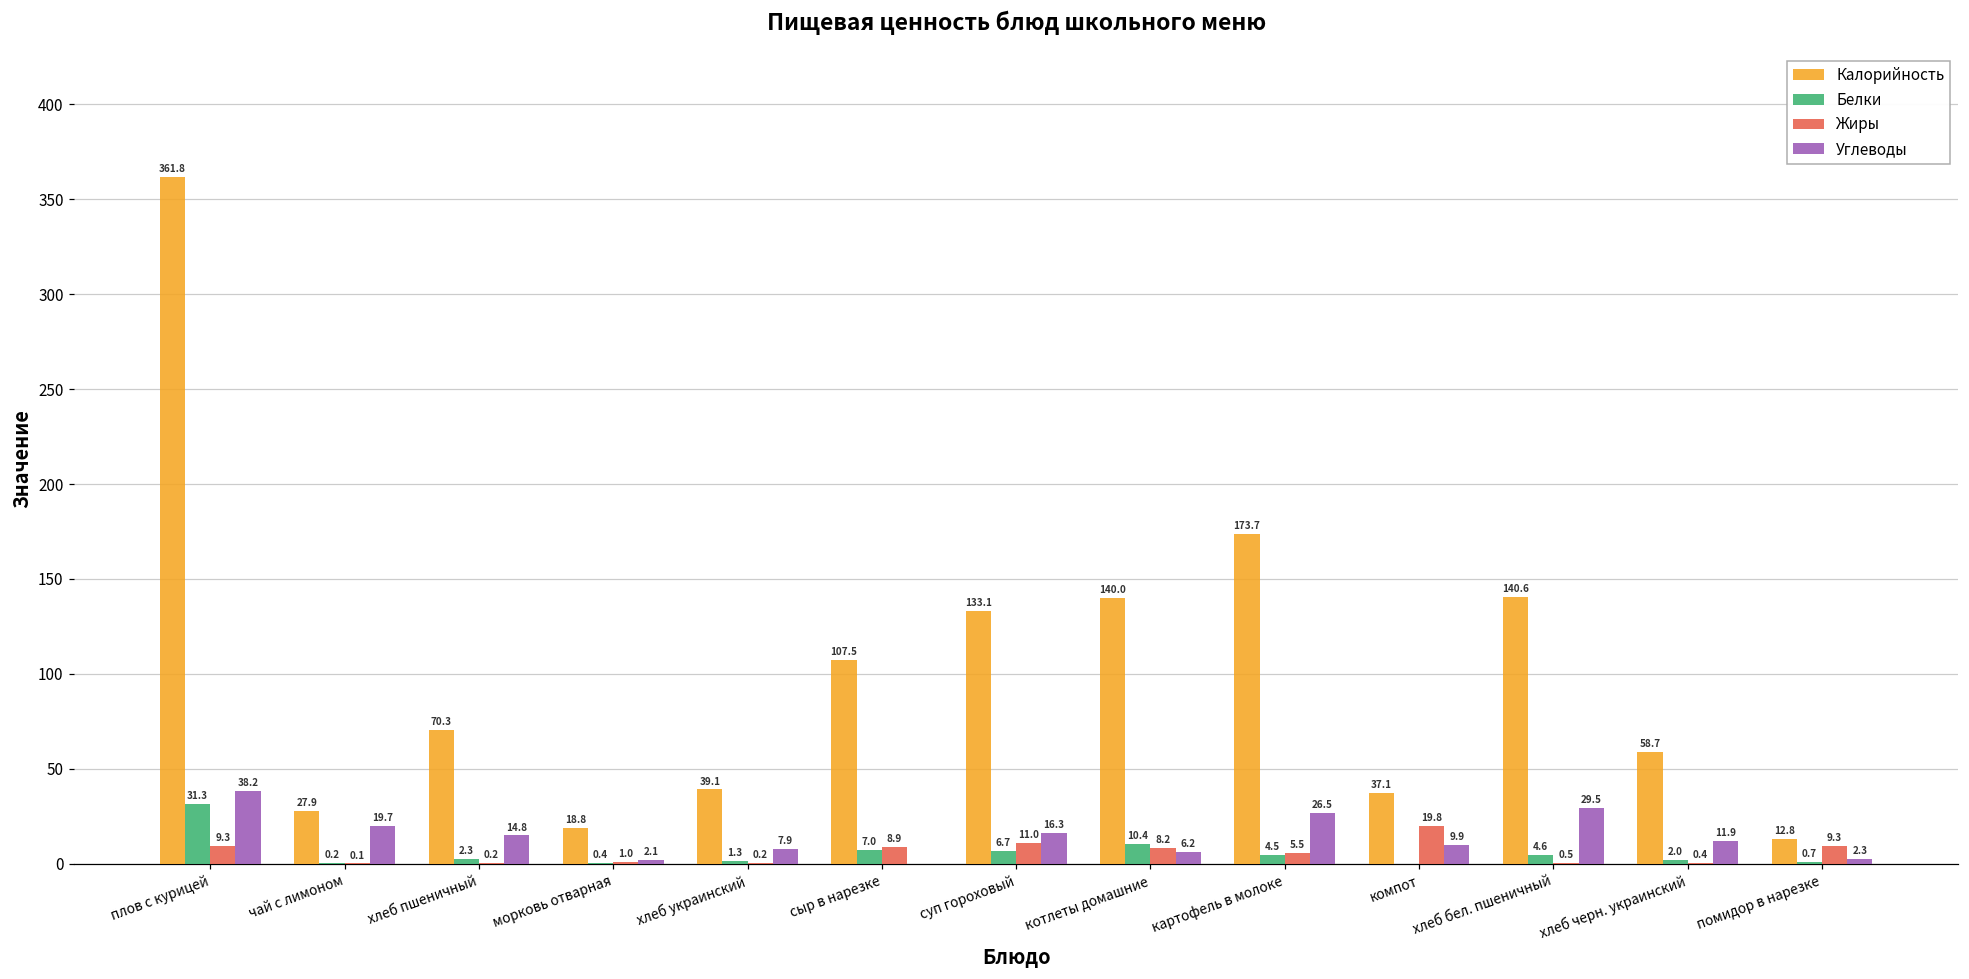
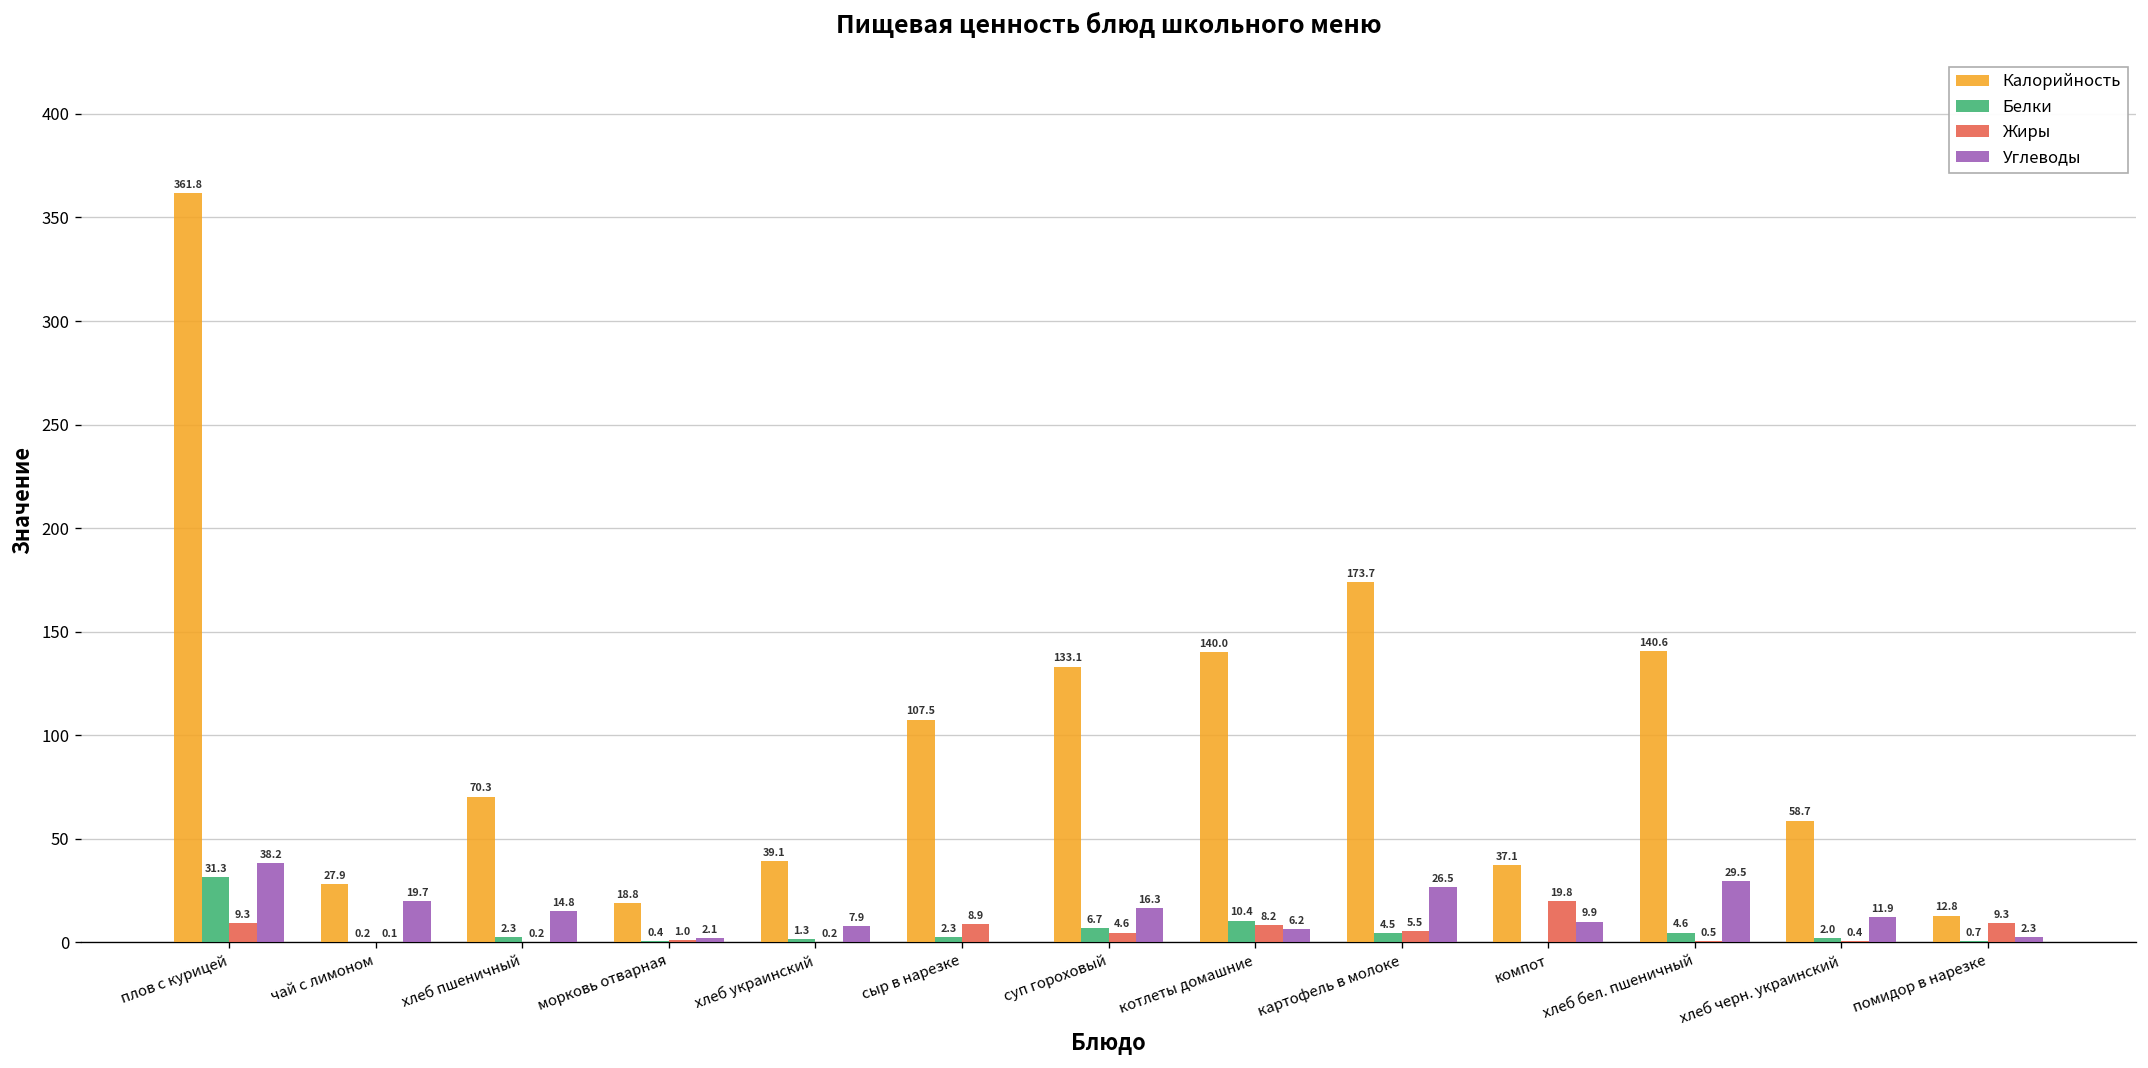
  {
    "Калорийность": {
      "плов с курицей": 361.8,
      "чай с лимоном": 27.9,
      "хлеб пшеничный": 70.3,
      "морковь отварная": 18.8,
      "хлеб украинский": 39.1,
      "сыр в нарезке": 107.5,
      "суп гороховый": 133.1,
      "котлеты домашние": 140.0,
      "картофель в молоке": 173.7,
      "компот": 37.1,
      "хлеб бел. пшеничный": 140.6,
      "хлеб черн. украинский": 58.7,
      "помидор в нарезке": 12.8
    },
    "Белки": {
      "плов с курицей": 31.3,
      "чай с лимоном": 0.2,
      "хлеб пшеничный": 2.3,
      "морковь отварная": 0.4,
      "хлеб украинский": 1.3,
-     "сыр в нарезке": 7.0,
+     "сыр в нарезке": 2.3,
      "суп гороховый": 6.7,
      "котлеты домашние": 10.4,
      "картофель в молоке": 4.5,
      "хлеб бел. пшеничный": 4.6,
      "хлеб черн. украинский": 2.0,
      "помидор в нарезке": 0.7
    },
    "Жиры": {
      "плов с курицей": 9.3,
      "чай с лимоном": 0.1,
      "хлеб пшеничный": 0.2,
      "морковь отварная": 1.0,
      "хлеб украинский": 0.2,
      "сыр в нарезке": 8.9,
-     "суп гороховый": 11.0,
+     "суп гороховый": 4.6,
      "котлеты домашние": 8.2,
      "картофель в молоке": 5.5,
      "компот": 19.8,
      "хлеб бел. пшеничный": 0.5,
      "хлеб черн. украинский": 0.4,
      "помидор в нарезке": 9.3
    },
    "Углеводы": {
      "плов с курицей": 38.2,
      "чай с лимоном": 19.7,
      "хлеб пшеничный": 14.8,
      "морковь отварная": 2.1,
      "хлеб украинский": 7.9,
      "суп гороховый": 16.3,
      "котлеты домашние": 6.2,
      "картофель в молоке": 26.5,
      "компот": 9.9,
      "хлеб бел. пшеничный": 29.5,
      "хлеб черн. украинский": 11.9,
      "помидор в нарезке": 2.3
    }
  }
